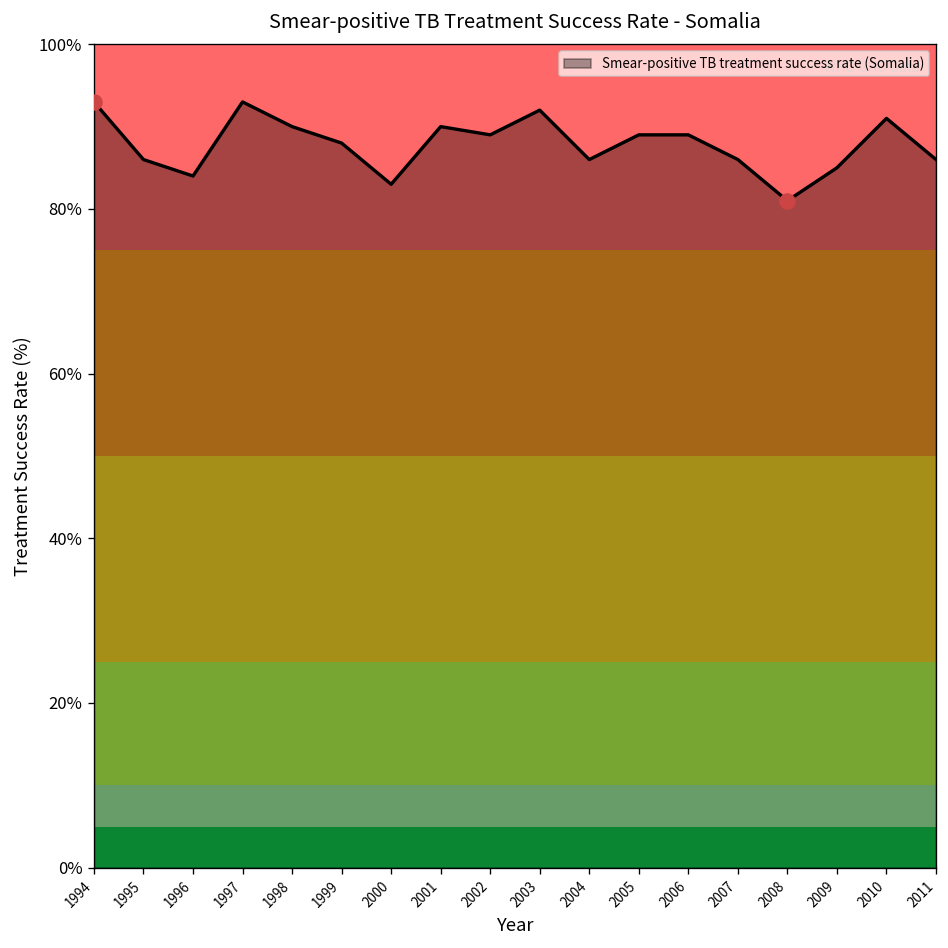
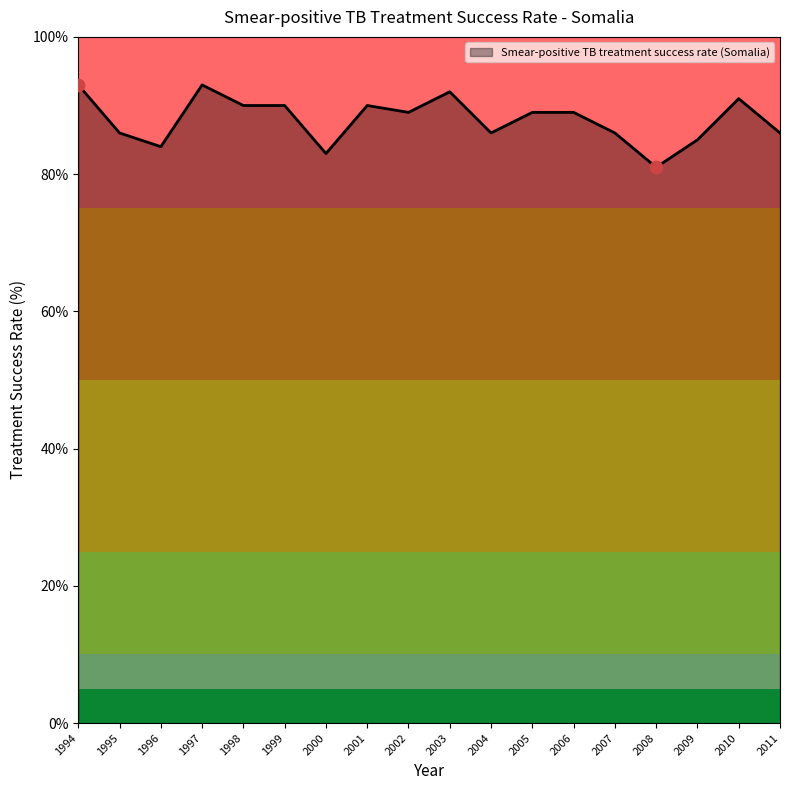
  {
    "Smear-positive TB treatment success rate (Somalia)": {
      "1995": "86%",
      "1996": "84%",
      "1997": "93%",
      "1998": "90%",
-     "1999": "88%",
+     "1999": "90%",
      "2000": "83%",
      "2001": "90%",
      "2002": "89%",
      "2003": "92%",
      "2004": "86%",
      "2005": "89%",
      "2006": "89%",
      "2007": "86%",
      "2009": "85%",
      "2010": "91%",
      "2011": "86%"
    }
  }
